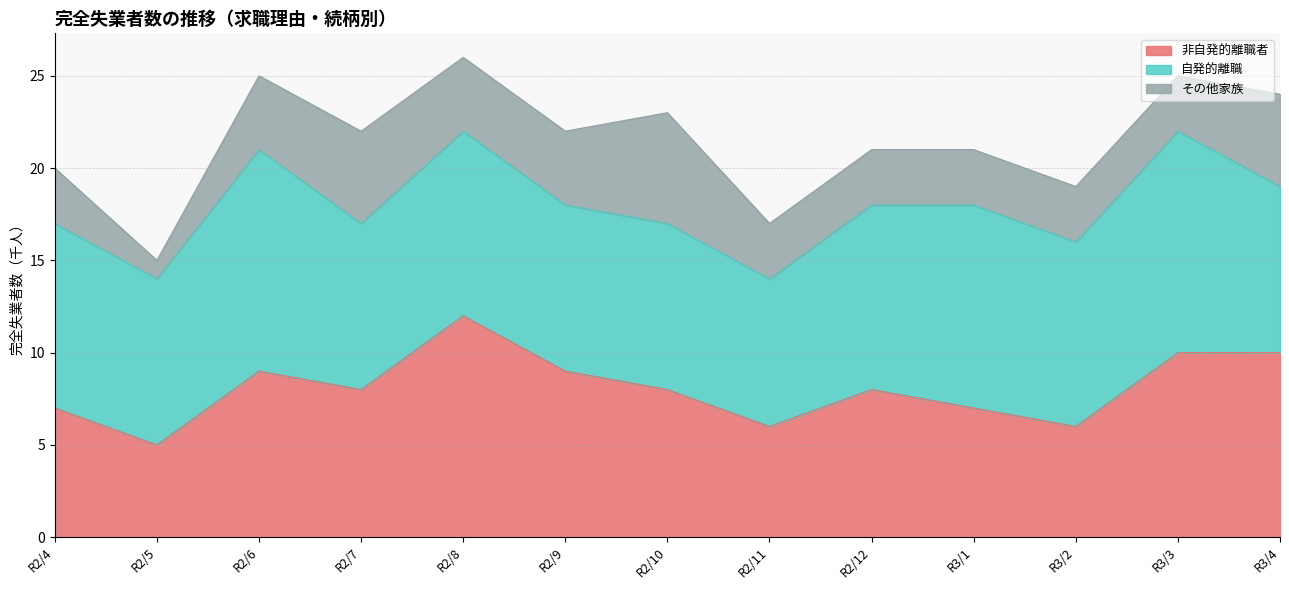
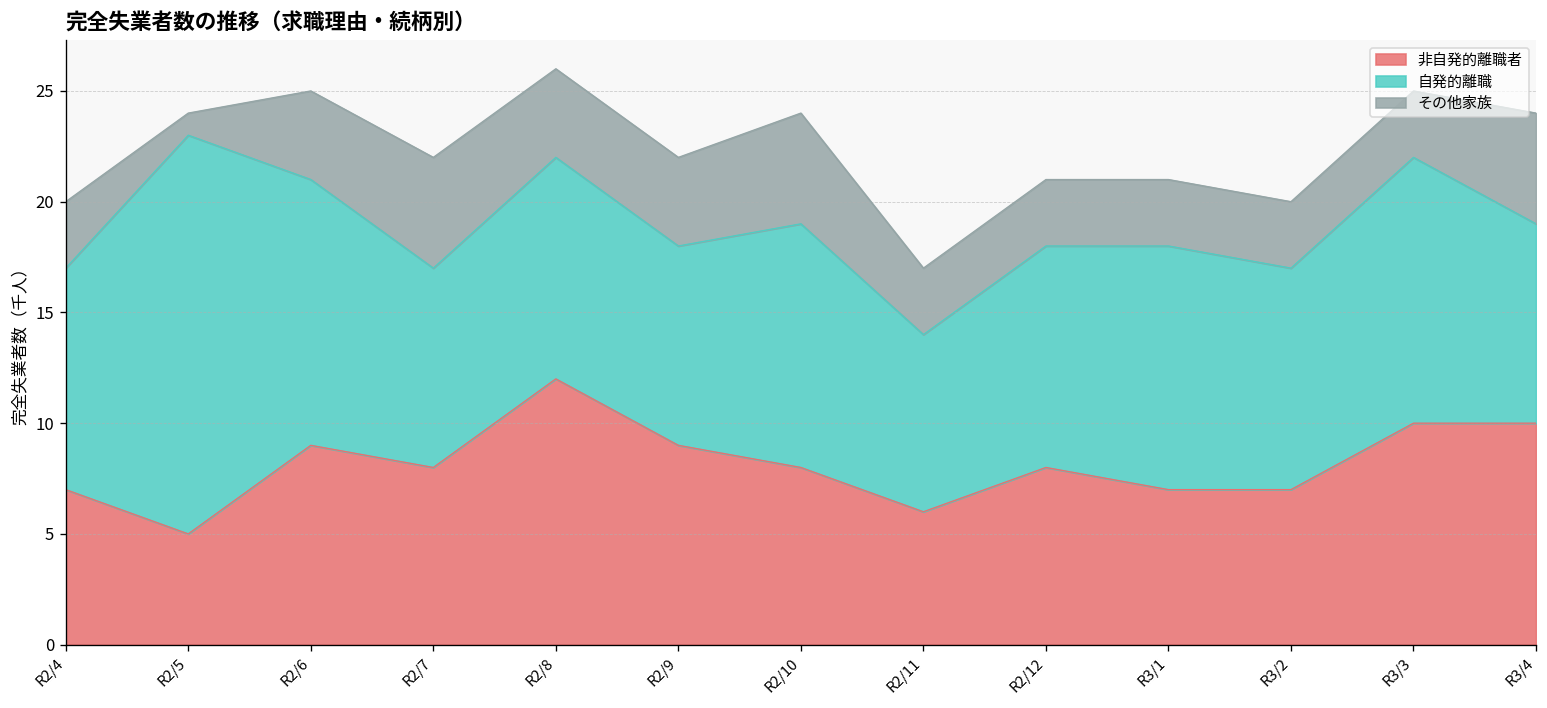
  {
    "非自発的離職者": {
      "R2/4": 7,
      "R2/5": 5,
      "R2/6": 9,
      "R2/7": 8,
      "R2/8": 12,
      "R2/9": 9,
      "R2/10": 8,
      "R2/11": 6,
      "R2/12": 8,
      "R3/1": 7,
-     "R3/2": 6,
+     "R3/2": 7,
      "R3/3": 10,
      "R3/4": 10
    },
    "自発的離職": {
      "R2/4": 10,
-     "R2/5": 9,
+     "R2/5": 18,
      "R2/6": 12,
      "R2/7": 9,
      "R2/8": 10,
      "R2/9": 9,
-     "R2/10": 9,
+     "R2/10": 11,
      "R2/11": 8,
      "R2/12": 10,
      "R3/1": 11,
      "R3/2": 10,
      "R3/3": 12,
      "R3/4": 9
    },
    "その他家族": {
      "R2/4": 3,
      "R2/5": 1,
      "R2/6": 4,
      "R2/7": 5,
      "R2/8": 4,
      "R2/9": 4,
-     "R2/10": 6,
+     "R2/10": 5,
      "R2/11": 3,
      "R2/12": 3,
      "R3/1": 3,
      "R3/2": 3,
      "R3/4": 5
    }
  }
